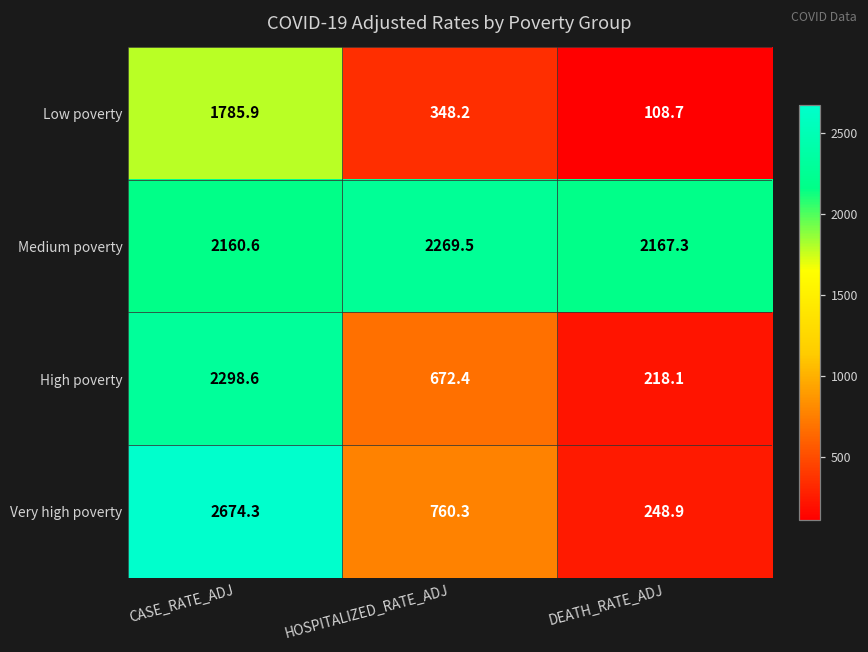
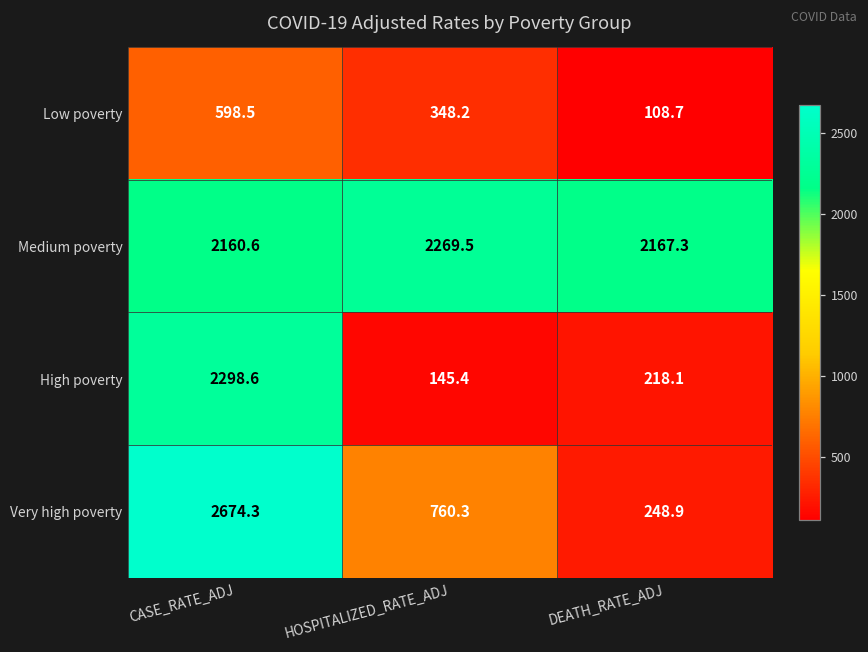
  {
    "Low poverty": {
-     "CASE_RATE_ADJ": 1785.9,
+     "CASE_RATE_ADJ": 598.5,
      "HOSPITALIZED_RATE_ADJ": 348.2,
      "DEATH_RATE_ADJ": 108.7
    },
    "Medium poverty": {
      "CASE_RATE_ADJ": 2160.6,
      "HOSPITALIZED_RATE_ADJ": 2269.5,
      "DEATH_RATE_ADJ": 2167.3
    },
    "High poverty": {
      "CASE_RATE_ADJ": 2298.6,
-     "HOSPITALIZED_RATE_ADJ": 672.4,
+     "HOSPITALIZED_RATE_ADJ": 145.4,
      "DEATH_RATE_ADJ": 218.1
    },
    "Very high poverty": {
      "CASE_RATE_ADJ": 2674.3,
      "HOSPITALIZED_RATE_ADJ": 760.3,
      "DEATH_RATE_ADJ": 248.9
    }
  }
